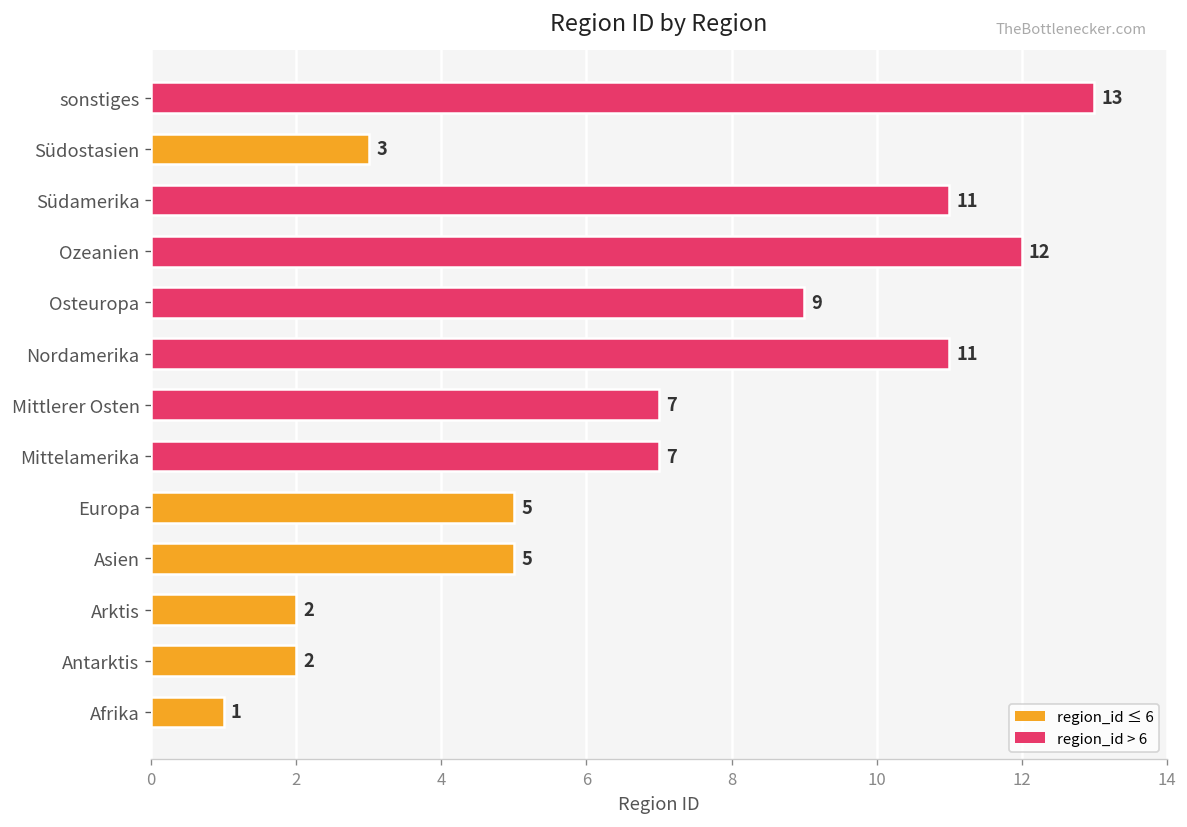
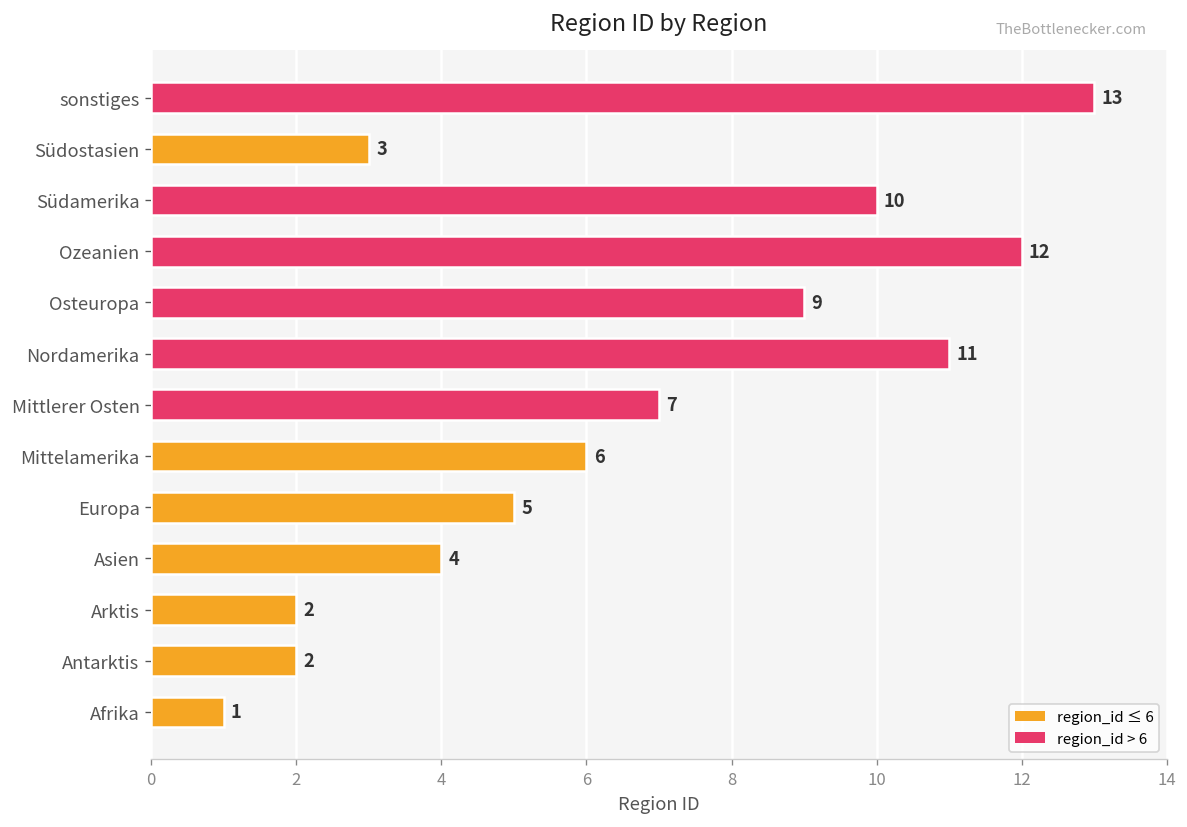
  {
    "sonstiges": 13,
    "Südostasien": 3,
-   "Südamerika": 11,
+   "Südamerika": 10,
    "Ozeanien": 12,
    "Osteuropa": 9,
    "Nordamerika": 11,
    "Mittlerer Osten": 7,
-   "Mittelamerika": 7,
+   "Mittelamerika": 6,
    "Europa": 5,
-   "Asien": 5,
+   "Asien": 4,
    "Arktis": 2,
    "Antarktis": 2,
    "Afrika": 1
  }
